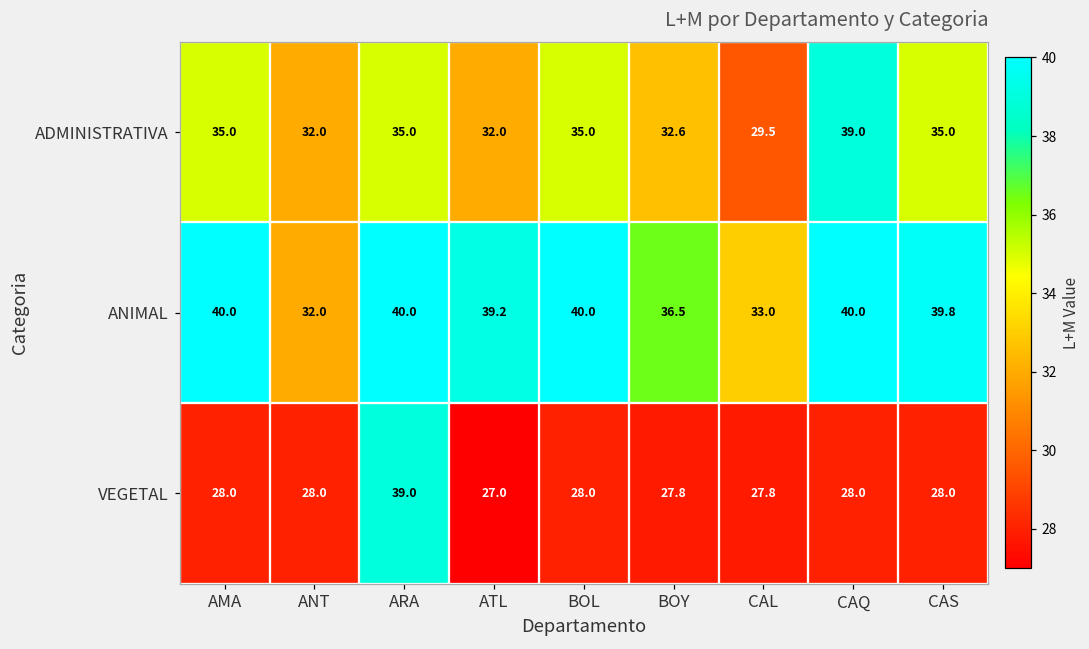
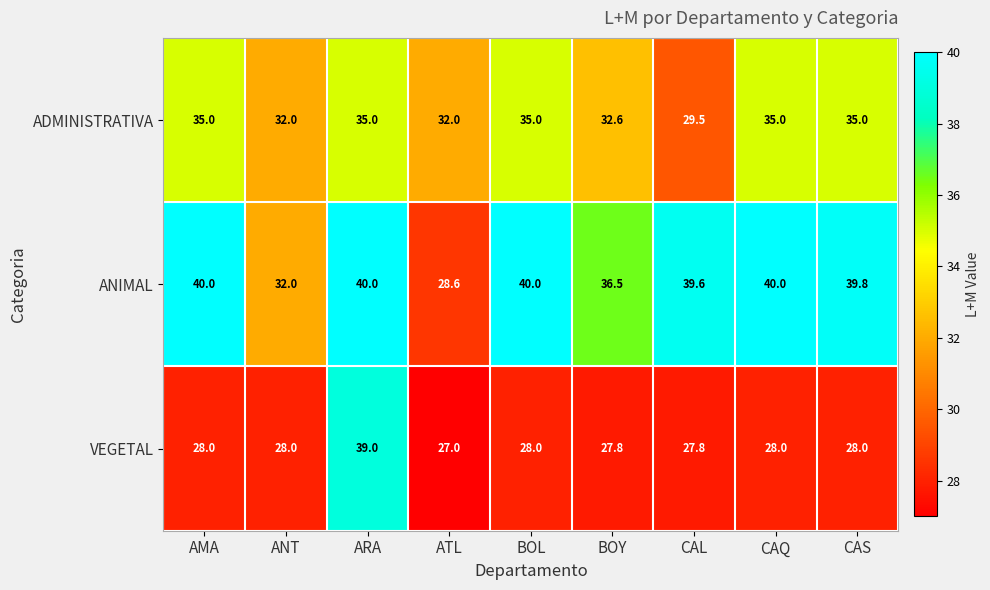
  {
    "ADMINISTRATIVA": {
      "AMA": 35.0,
      "ANT": 32.0,
      "ARA": 35.0,
      "ATL": 32.0,
      "BOL": 35.0,
      "BOY": 32.6,
      "CAL": 29.5,
-     "CAQ": 39.0,
+     "CAQ": 35.0,
      "CAS": 35.0
    },
    "ANIMAL": {
      "AMA": 40.0,
      "ANT": 32.0,
      "ARA": 40.0,
-     "ATL": 39.2,
+     "ATL": 28.6,
      "BOL": 40.0,
      "BOY": 36.5,
-     "CAL": 33.0,
+     "CAL": 39.6,
      "CAQ": 40.0,
      "CAS": 39.8
    },
    "VEGETAL": {
      "AMA": 28.0,
      "ANT": 28.0,
      "ARA": 39.0,
      "ATL": 27.0,
      "BOL": 28.0,
      "BOY": 27.8,
      "CAL": 27.8,
      "CAQ": 28.0,
      "CAS": 28.0
    }
  }
